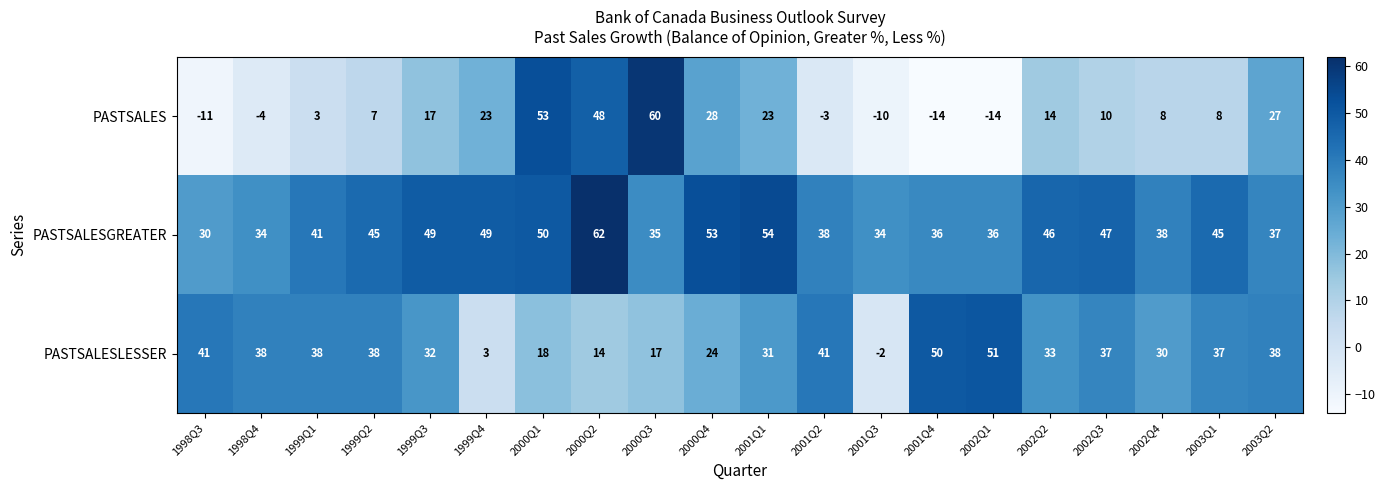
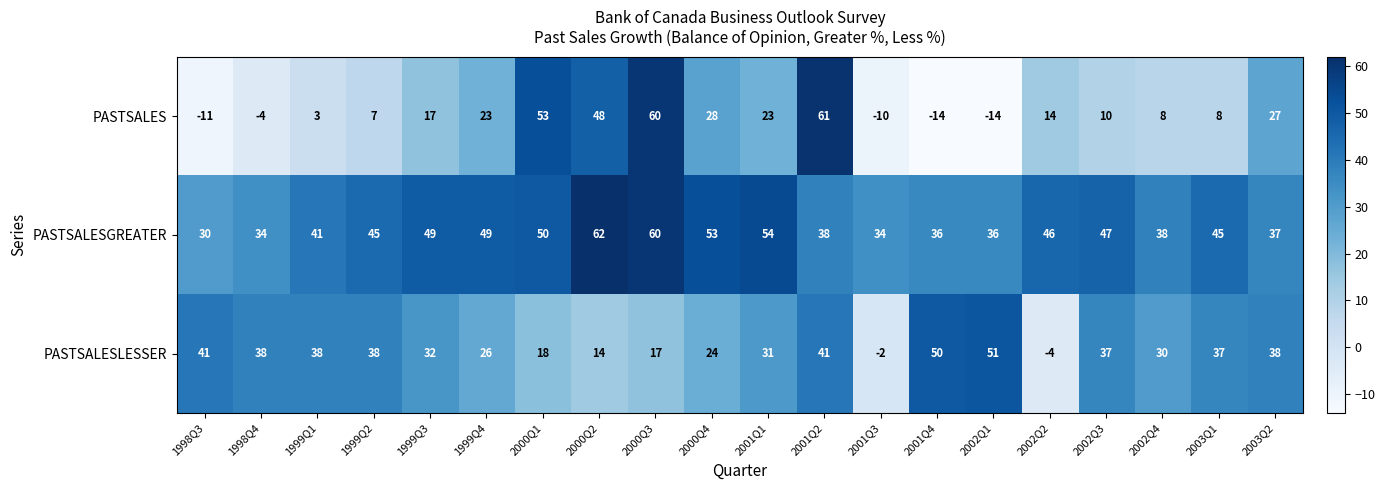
  {
    "PASTSALES": {
      "1998Q3": -11,
      "1998Q4": -4,
      "1999Q1": 3,
      "1999Q2": 7,
      "1999Q3": 17,
      "1999Q4": 23,
      "2000Q1": 53,
      "2000Q2": 48,
      "2000Q3": 60,
      "2000Q4": 28,
      "2001Q1": 23,
-     "2001Q2": -3,
+     "2001Q2": 61,
      "2001Q3": -10,
      "2001Q4": -14,
      "2002Q1": -14,
      "2002Q2": 14,
      "2002Q3": 10,
      "2002Q4": 8,
      "2003Q1": 8,
      "2003Q2": 27
    },
    "PASTSALESGREATER": {
      "1998Q3": 30,
      "1998Q4": 34,
      "1999Q1": 41,
      "1999Q2": 45,
      "1999Q3": 49,
      "1999Q4": 49,
      "2000Q1": 50,
      "2000Q2": 62,
-     "2000Q3": 35,
+     "2000Q3": 60,
      "2000Q4": 53,
      "2001Q1": 54,
      "2001Q2": 38,
      "2001Q3": 34,
      "2001Q4": 36,
      "2002Q1": 36,
      "2002Q2": 46,
      "2002Q3": 47,
      "2002Q4": 38,
      "2003Q1": 45,
      "2003Q2": 37
    },
    "PASTSALESLESSER": {
      "1998Q3": 41,
      "1998Q4": 38,
      "1999Q1": 38,
      "1999Q2": 38,
      "1999Q3": 32,
-     "1999Q4": 3,
+     "1999Q4": 26,
      "2000Q1": 18,
      "2000Q2": 14,
      "2000Q3": 17,
      "2000Q4": 24,
      "2001Q1": 31,
      "2001Q2": 41,
      "2001Q3": -2,
      "2001Q4": 50,
      "2002Q1": 51,
-     "2002Q2": 33,
+     "2002Q2": -4,
      "2002Q3": 37,
      "2002Q4": 30,
      "2003Q1": 37,
      "2003Q2": 38
    }
  }
